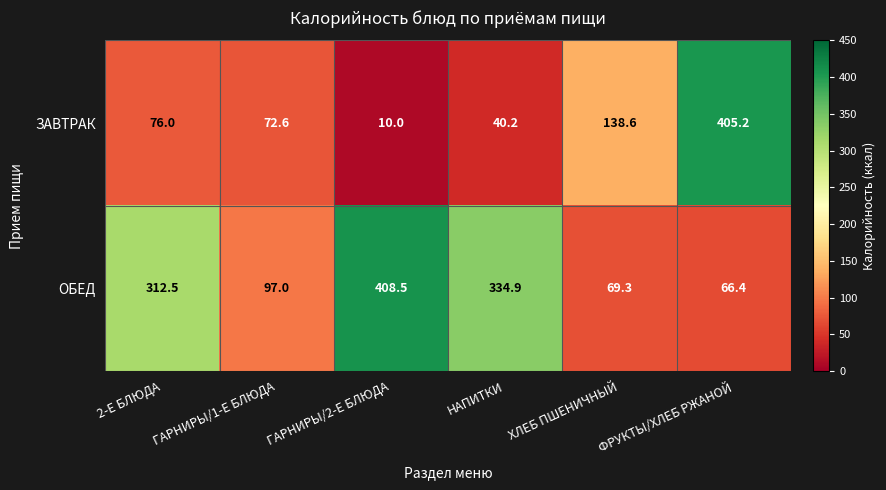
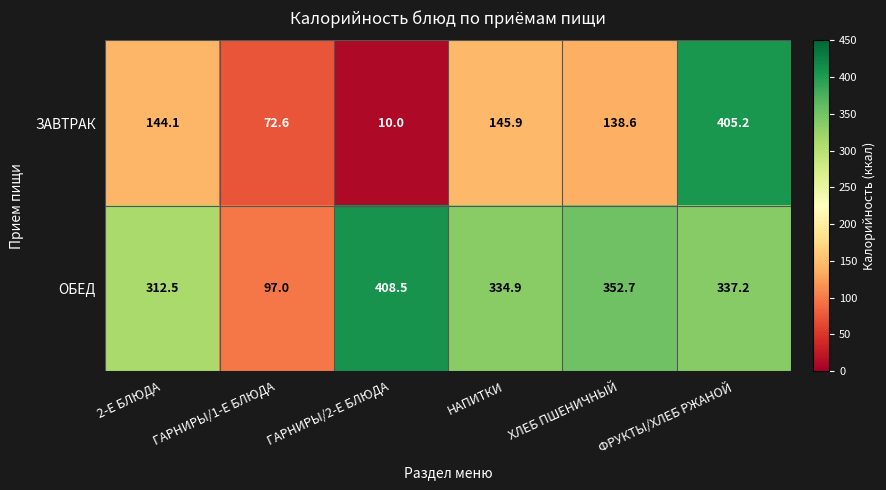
  {
    "ЗАВТРАК": {
-     "2-Е БЛЮДА": 76.0,
+     "2-Е БЛЮДА": 144.1,
      "ГАРНИРЫ/1-Е БЛЮДА": 72.6,
      "ГАРНИРЫ/2-Е БЛЮДА": 10.0,
-     "НАПИТКИ": 40.2,
+     "НАПИТКИ": 145.9,
      "ХЛЕБ ПШЕНИЧНЫЙ": 138.6,
      "ФРУКТЫ/ХЛЕБ РЖАНОЙ": 405.2
    },
    "ОБЕД": {
      "2-Е БЛЮДА": 312.5,
      "ГАРНИРЫ/1-Е БЛЮДА": 97.0,
      "ГАРНИРЫ/2-Е БЛЮДА": 408.5,
      "НАПИТКИ": 334.9,
-     "ХЛЕБ ПШЕНИЧНЫЙ": 69.3,
-     "ФРУКТЫ/ХЛЕБ РЖАНОЙ": 66.4
+     "ХЛЕБ ПШЕНИЧНЫЙ": 352.7,
+     "ФРУКТЫ/ХЛЕБ РЖАНОЙ": 337.2
    }
  }
